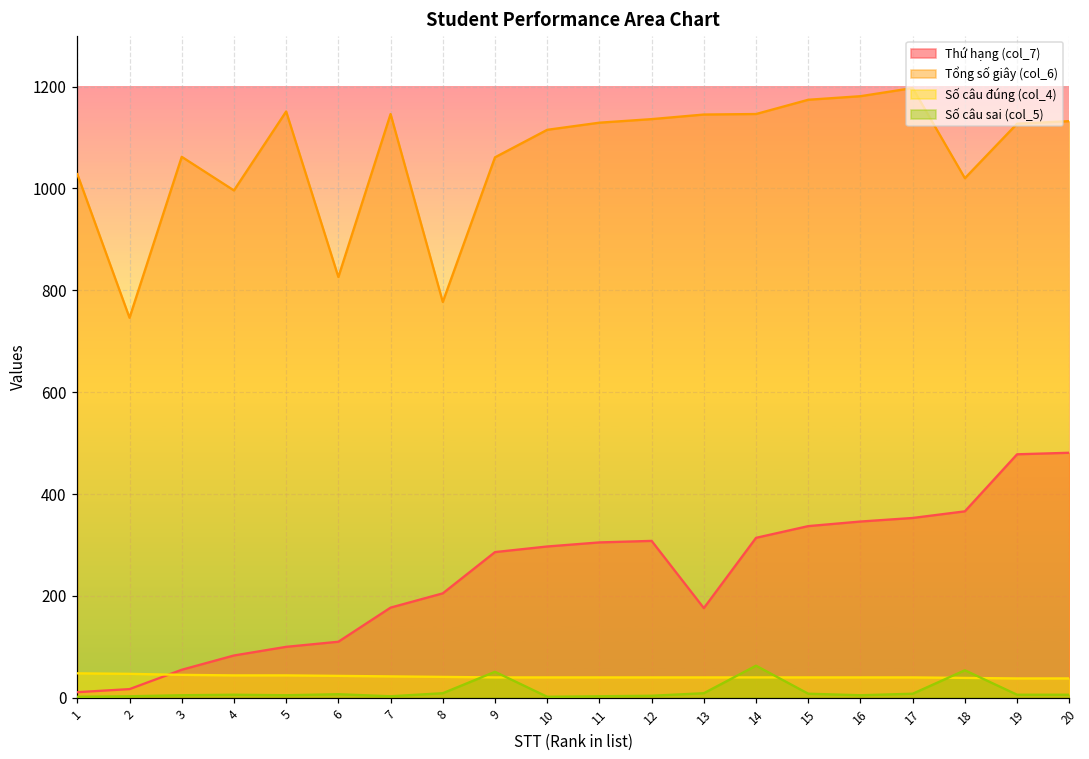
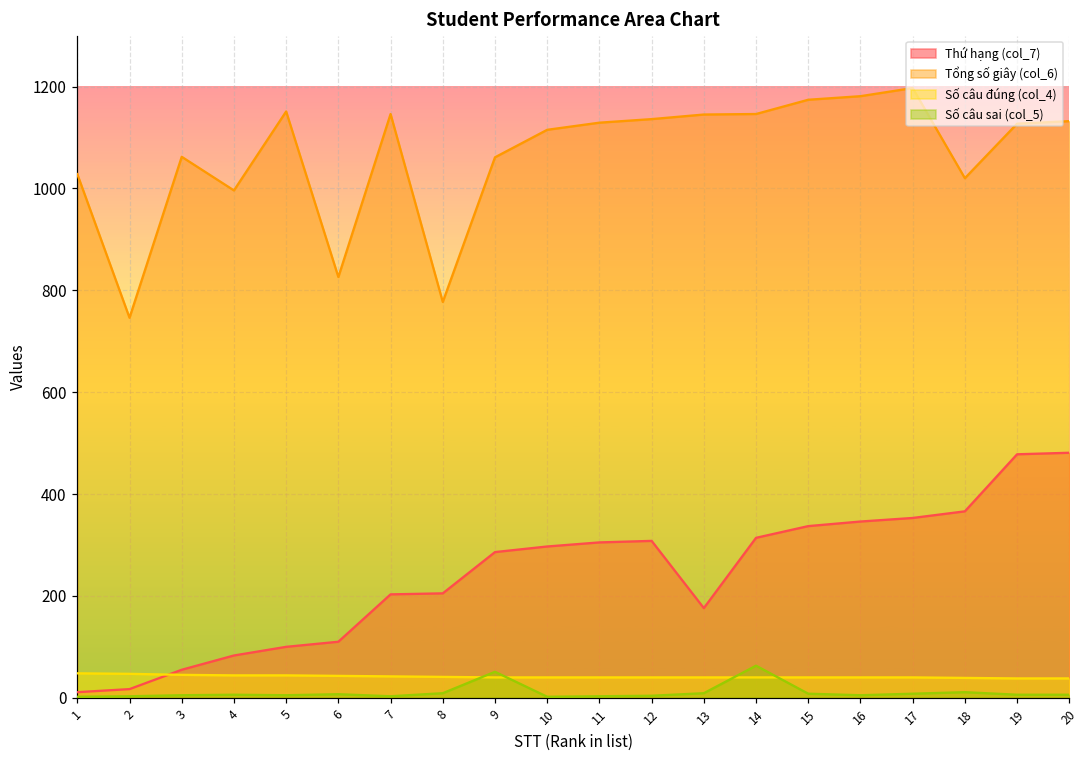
  {
    "Thứ hạng (col_7)": {
      "1": 10,
      "2": 20,
      "3": 60,
      "4": 80,
      "5": 100,
      "6": 110,
-     "7": 180,
+     "7": 200,
      "8": 210,
      "9": 290,
      "10": 300,
      "11": 310,
      "12": 310,
      "13": 180,
      "14": 310,
      "15": 340,
      "16": 350,
      "17": 350,
      "18": 370,
      "19": 480,
      "20": 480
    },
    "Số câu sai (col_5)": {
      "1": 0,
      "2": 0,
      "3": 10,
      "4": 10,
      "5": 10,
      "6": 10,
      "7": 0,
      "8": 10,
      "9": 50,
      "10": 0,
      "11": 0,
      "12": 0,
      "13": 10,
      "14": 60,
      "15": 10,
      "16": 10,
      "17": 10,
-     "18": 50,
+     "18": 10,
      "19": 10,
      "20": 10
    }
  }
